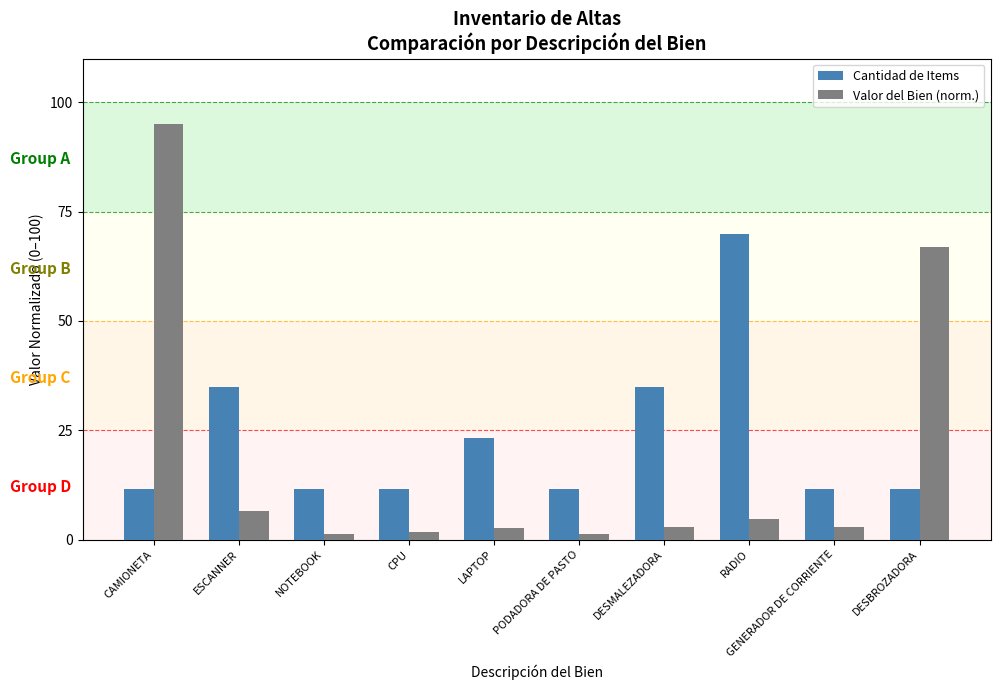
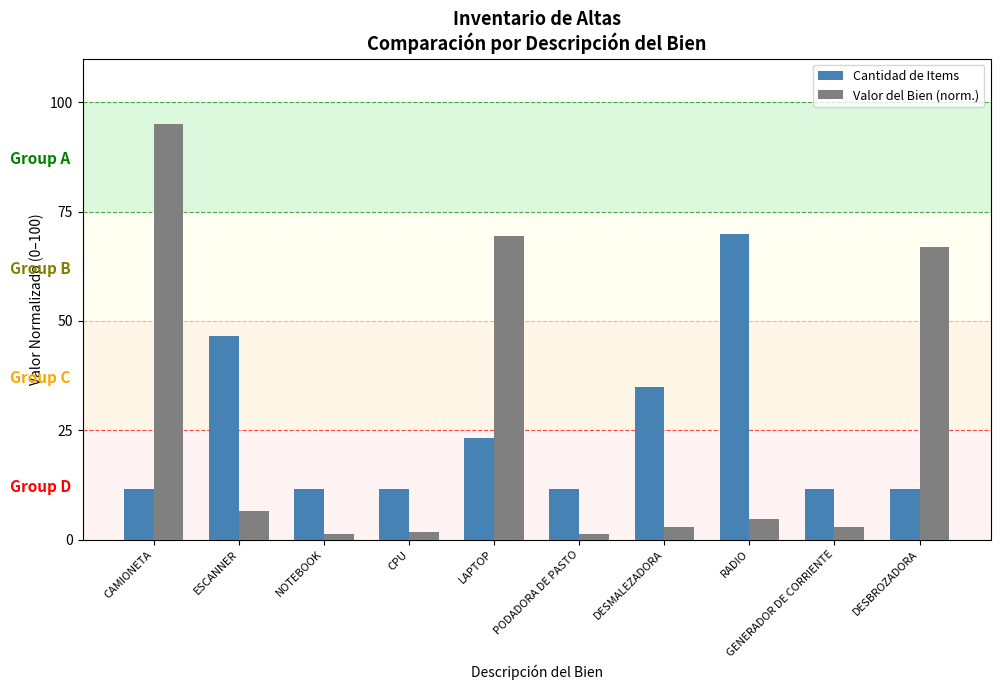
  {
    "Cantidad de Items": {
      "CAMIONETA": 12,
-     "ESCANNER": 35,
+     "ESCANNER": 47,
      "NOTEBOOK": 12,
      "CPU": 12,
      "LAPTOP": 23,
      "PODADORA DE PASTO": 12,
      "DESMALEZADORA": 35,
      "RADIO": 70,
      "GENERADOR DE CORRIENTE": 12,
      "DESBROZADORA": 12
    },
    "Valor del Bien (norm.)": {
      "CAMIONETA": 95,
      "ESCANNER": 7,
      "NOTEBOOK": 1,
      "CPU": 2,
-     "LAPTOP": 3,
+     "LAPTOP": 69,
      "PODADORA DE PASTO": 1,
      "DESMALEZADORA": 3,
      "RADIO": 5,
      "GENERADOR DE CORRIENTE": 3,
      "DESBROZADORA": 67
    }
  }
